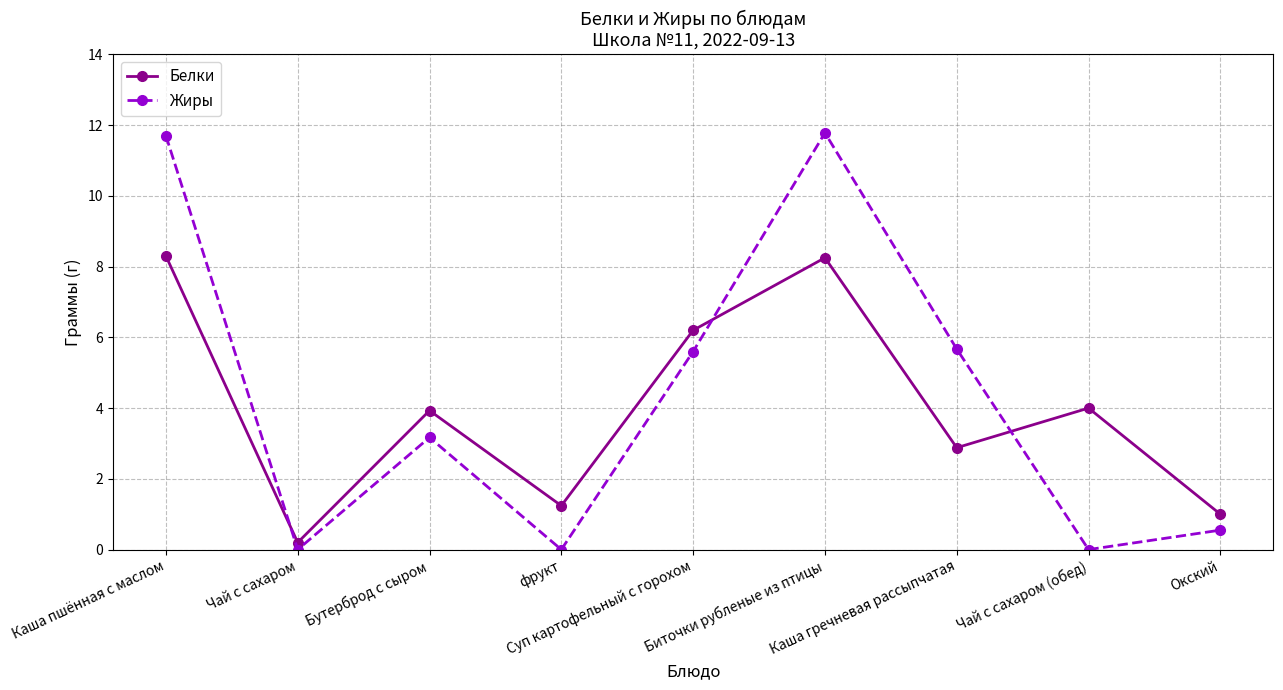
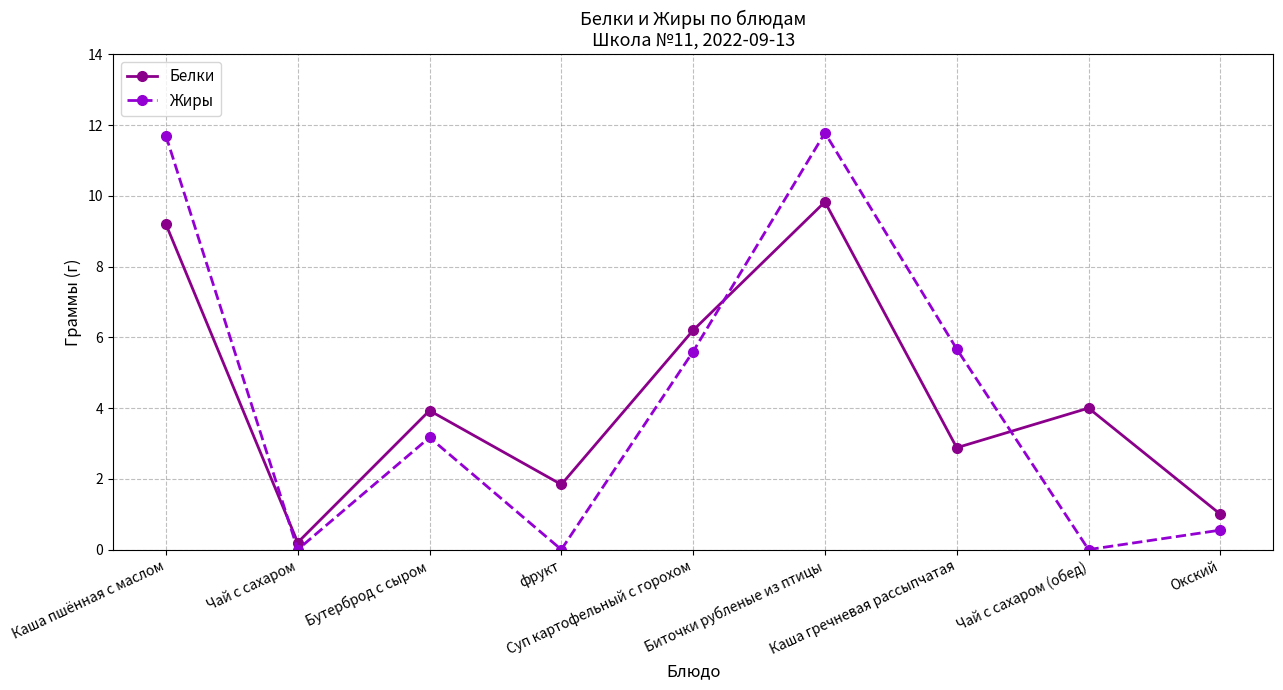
  {
    "Белки": {
-     "Каша пшённая с маслом": 8.3,
+     "Каша пшённая с маслом": 9.2,
      "Чай с сахаром": 0.2,
      "Бутерброд с сыром": 3.9,
-     "фрукт": 1.2,
+     "фрукт": 1.8,
      "Суп картофельный с горохом": 6.2,
-     "Биточки рубленые из птицы": 8.3,
+     "Биточки рубленые из птицы": 9.8,
      "Каша гречневая рассыпчатая": 2.9,
      "Чай с сахаром (обед)": 4.0,
      "Окский": 1.0
    },
    "Жиры": {
      "Каша пшённая с маслом": 11.7,
      "Чай с сахаром": 0.0,
      "Бутерброд с сыром": 3.2,
      "фрукт": 0.0,
      "Суп картофельный с горохом": 5.6,
      "Биточки рубленые из птицы": 11.8,
      "Каша гречневая рассыпчатая": 5.7,
      "Чай с сахаром (обед)": 0.0,
      "Окский": 0.6
    }
  }
